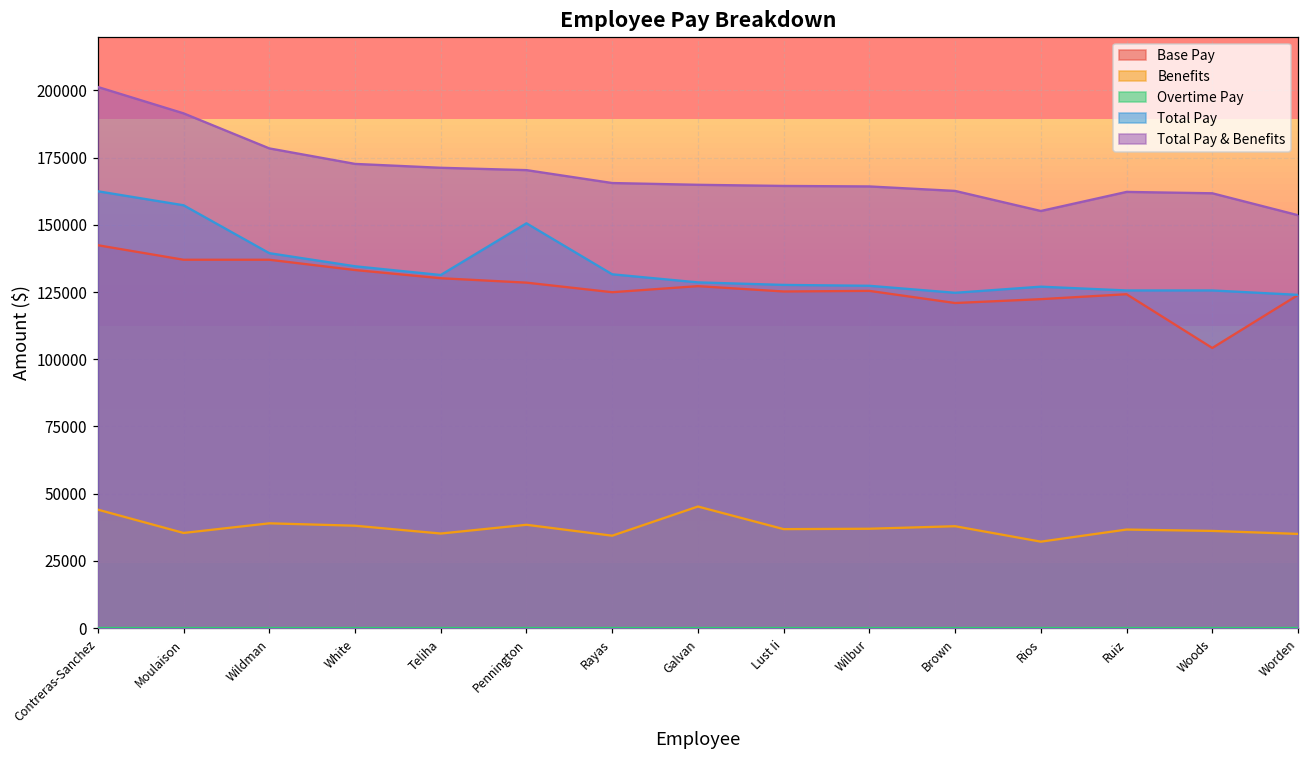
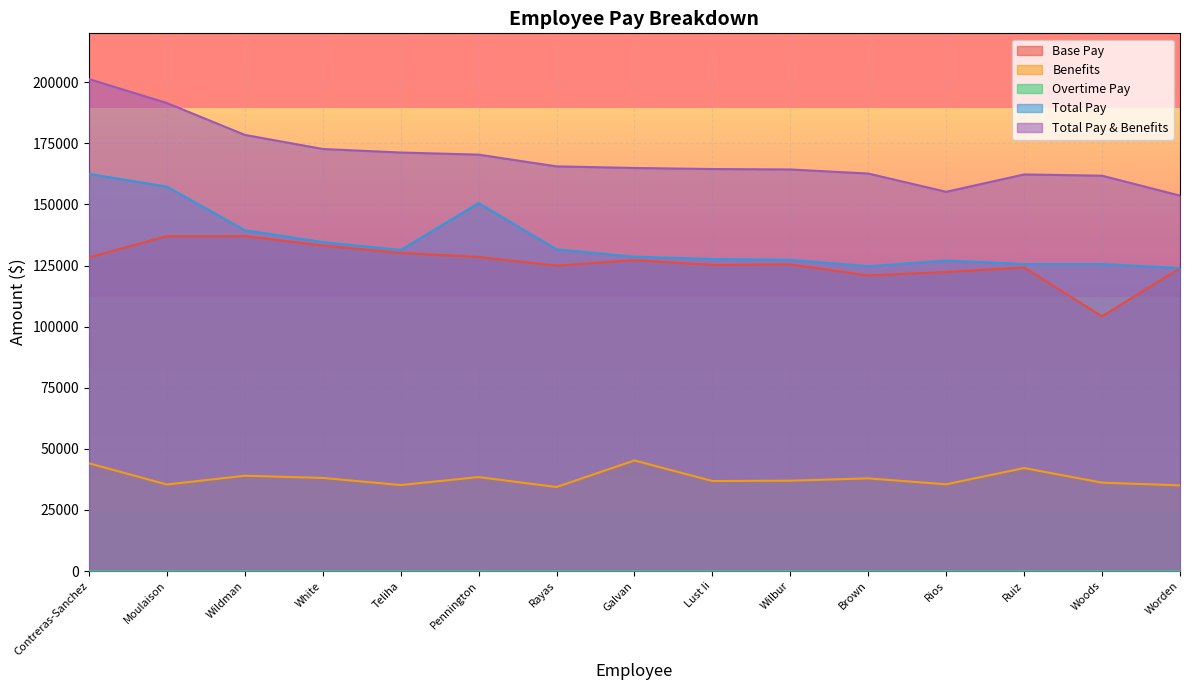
  {
    "Base Pay": {
-     "Contreras-Sanchez": 142000,
+     "Contreras-Sanchez": 128000,
      "Moulaison": 137000,
      "Wildman": 137000,
      "White": 133000,
      "Teliha": 130000,
      "Pennington": 129000,
      "Rayas": 125000,
      "Galvan": 127000,
      "Lust Ii": 125000,
      "Wilbur": 125000,
      "Brown": 121000,
      "Rios": 122000,
      "Ruiz": 124000,
      "Woods": 104000
    },
    "Benefits": {
      "Contreras-Sanchez": 44000,
      "Moulaison": 35000,
      "Wildman": 39000,
      "White": 38000,
      "Teliha": 35000,
      "Pennington": 38000,
      "Rayas": 34000,
      "Galvan": 45000,
      "Lust Ii": 37000,
      "Wilbur": 37000,
      "Brown": 38000,
-     "Rios": 32000,
-     "Ruiz": 37000,
+     "Rios": 35000,
+     "Ruiz": 42000,
      "Woods": 36000,
      "Worden": 35000
    },
    "Overtime Pay": {
      "Contreras-Sanchez": 0,
      "Moulaison": 0,
      "Wildman": 0,
      "White": 0,
      "Teliha": 0,
      "Pennington": 0,
      "Rayas": 0,
      "Galvan": 0,
      "Lust Ii": 0,
      "Wilbur": 0,
      "Brown": 0,
      "Rios": 0,
      "Ruiz": 0,
      "Woods": 0,
      "Worden": 0
    },
    "Total Pay": {
      "Contreras-Sanchez": 162000,
      "Moulaison": 157000,
      "Wildman": 139000,
      "White": 135000,
      "Teliha": 131000,
      "Pennington": 151000,
      "Rayas": 132000,
      "Galvan": 129000,
      "Lust Ii": 128000,
      "Wilbur": 127000,
      "Brown": 125000,
      "Rios": 127000,
      "Ruiz": 126000,
      "Woods": 126000
    },
    "Total Pay & Benefits": {
      "Contreras-Sanchez": 201000,
      "Moulaison": 191000,
      "Wildman": 178000,
      "White": 173000,
      "Teliha": 171000,
      "Pennington": 170000,
      "Rayas": 166000,
      "Galvan": 165000,
      "Lust Ii": 164000,
      "Wilbur": 164000,
      "Brown": 163000,
      "Rios": 155000,
      "Ruiz": 162000,
      "Woods": 162000,
      "Worden": 154000
    }
  }
